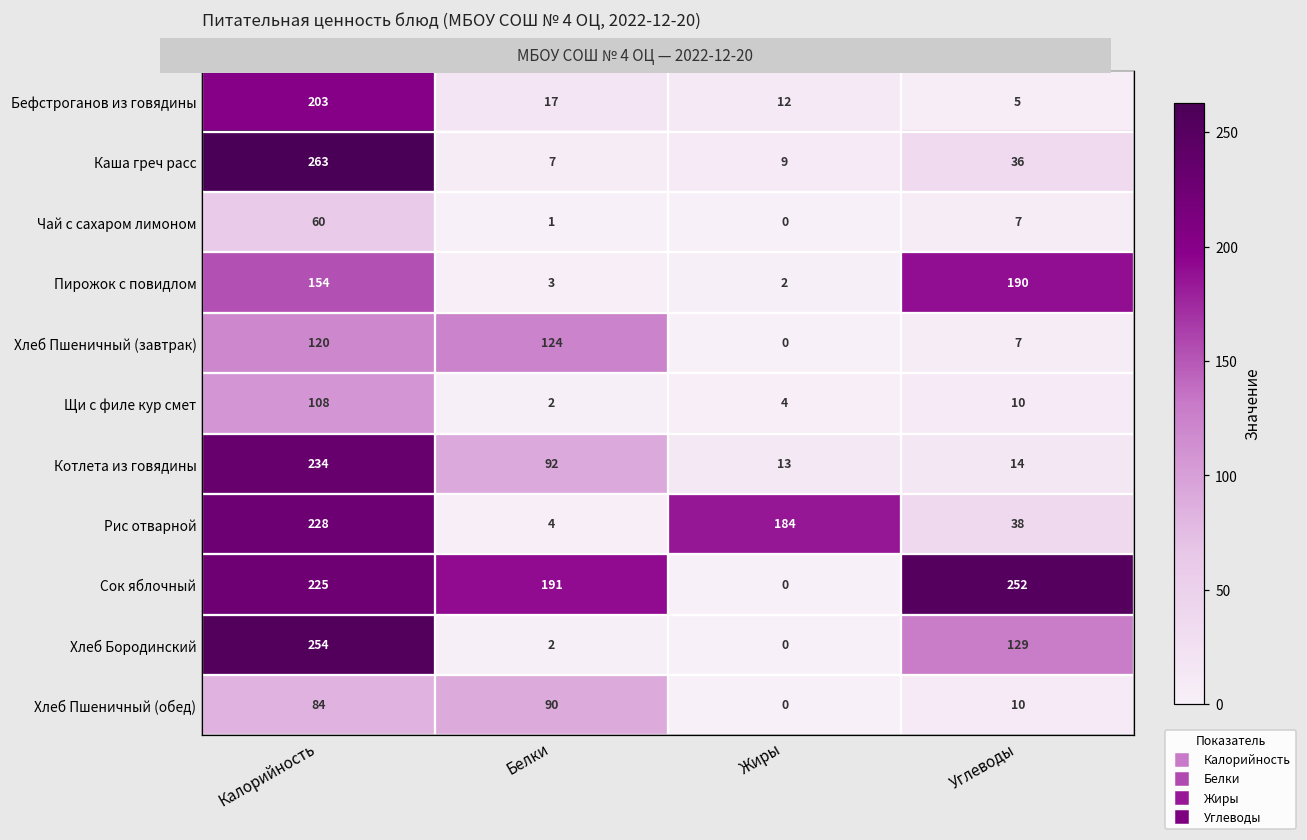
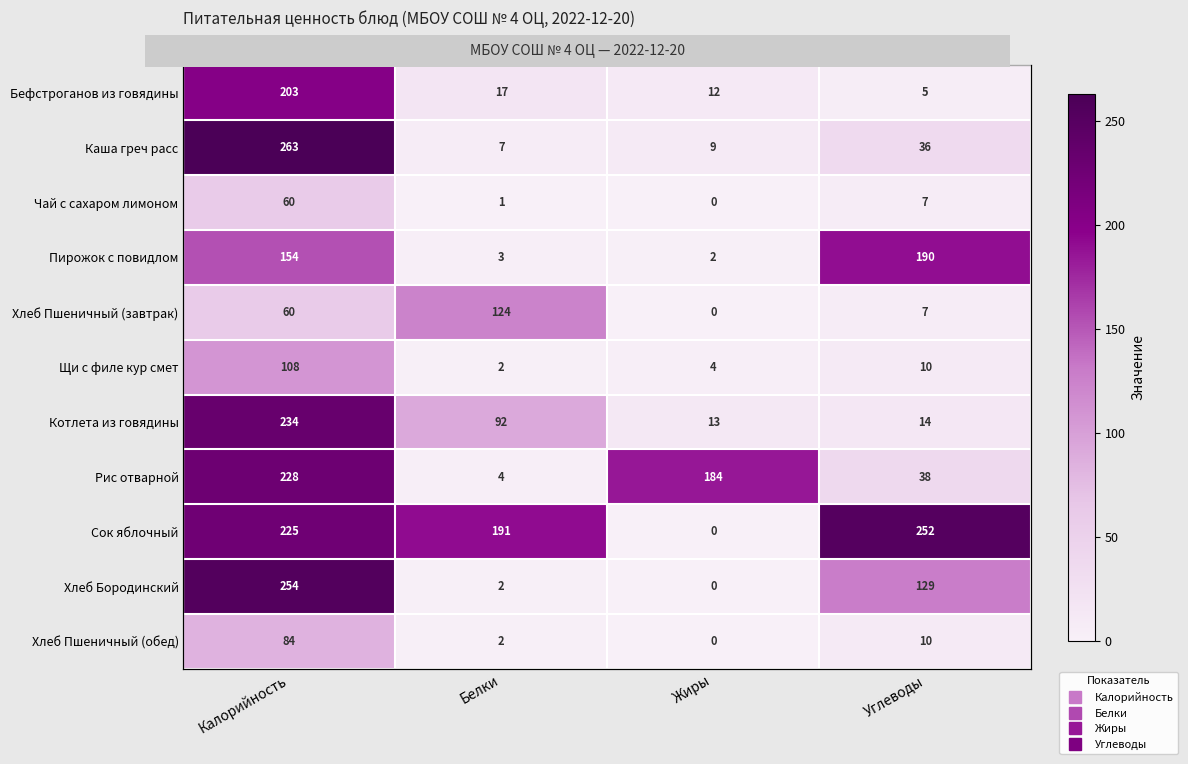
  {
    "Бефстроганов из говядины": {
      "Калорийность": 203,
      "Белки": 17,
      "Жиры": 12,
      "Углеводы": 5
    },
    "Каша греч расс": {
      "Калорийность": 263,
      "Белки": 7,
      "Жиры": 9,
      "Углеводы": 36
    },
    "Чай с сахаром лимоном": {
      "Калорийность": 60,
      "Белки": 1,
      "Жиры": 0,
      "Углеводы": 7
    },
    "Пирожок с повидлом": {
      "Калорийность": 154,
      "Белки": 3,
      "Жиры": 2,
      "Углеводы": 190
    },
    "Хлеб Пшеничный (завтрак)": {
-     "Калорийность": 120,
+     "Калорийность": 60,
      "Белки": 124,
      "Жиры": 0,
      "Углеводы": 7
    },
    "Щи с филе кур смет": {
      "Калорийность": 108,
      "Белки": 2,
      "Жиры": 4,
      "Углеводы": 10
    },
    "Котлета из говядины": {
      "Калорийность": 234,
      "Белки": 92,
      "Жиры": 13,
      "Углеводы": 14
    },
    "Рис отварной": {
      "Калорийность": 228,
      "Белки": 4,
      "Жиры": 184,
      "Углеводы": 38
    },
    "Сок яблочный": {
      "Калорийность": 225,
      "Белки": 191,
      "Жиры": 0,
      "Углеводы": 252
    },
    "Хлеб Бородинский": {
      "Калорийность": 254,
      "Белки": 2,
      "Жиры": 0,
      "Углеводы": 129
    },
    "Хлеб Пшеничный (обед)": {
      "Калорийность": 84,
-     "Белки": 90,
+     "Белки": 2,
      "Жиры": 0,
      "Углеводы": 10
    }
  }
